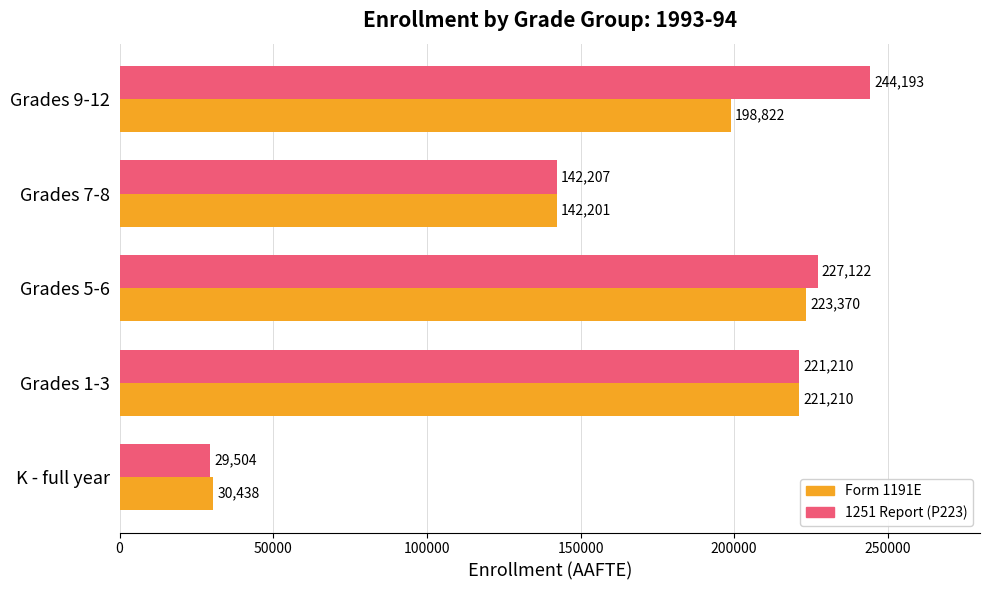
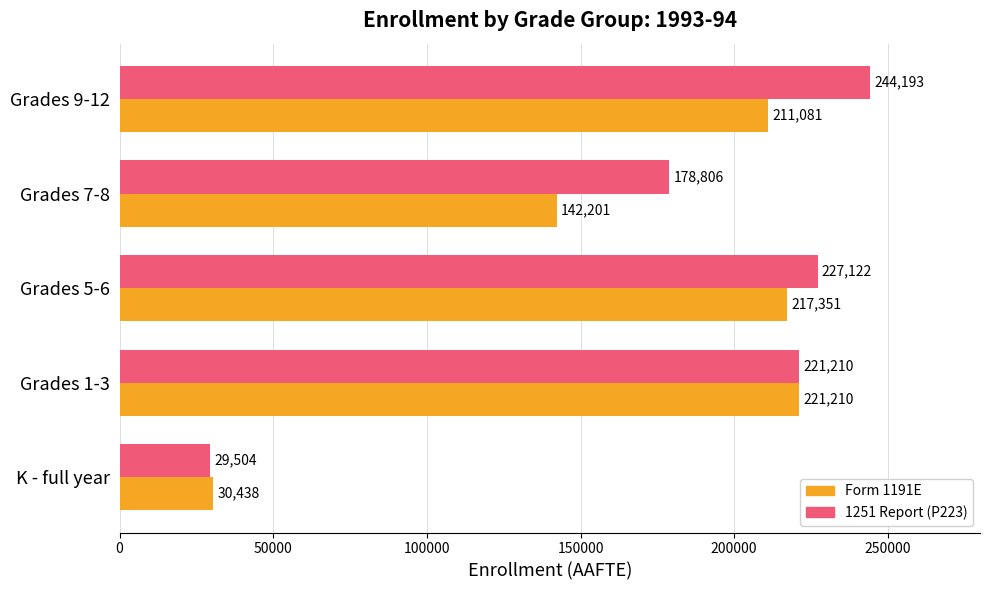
  {
    "Form 1191E": {
-     "Grades 9-12": "198,822",
+     "Grades 9-12": "211,081",
      "Grades 7-8": "142,201",
-     "Grades 5-6": "223,370",
+     "Grades 5-6": "217,351",
      "Grades 1-3": "221,210",
      "K - full year": "30,438"
    },
    "1251 Report (P223)": {
      "Grades 9-12": "244,193",
-     "Grades 7-8": "142,207",
+     "Grades 7-8": "178,806",
      "Grades 5-6": "227,122",
      "Grades 1-3": "221,210",
      "K - full year": "29,504"
    }
  }
